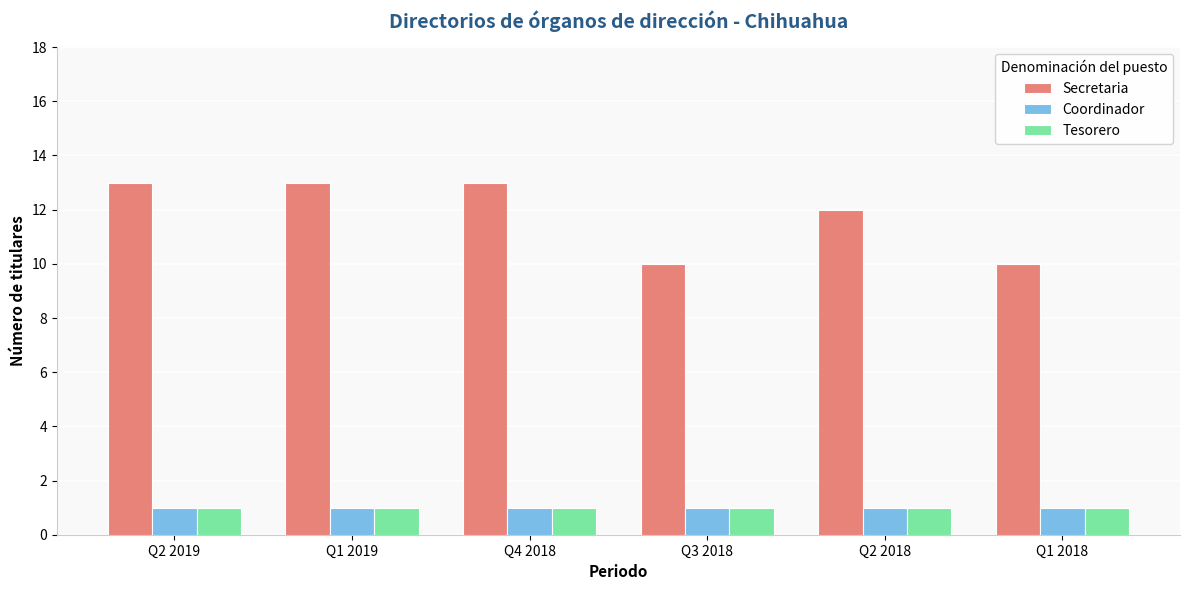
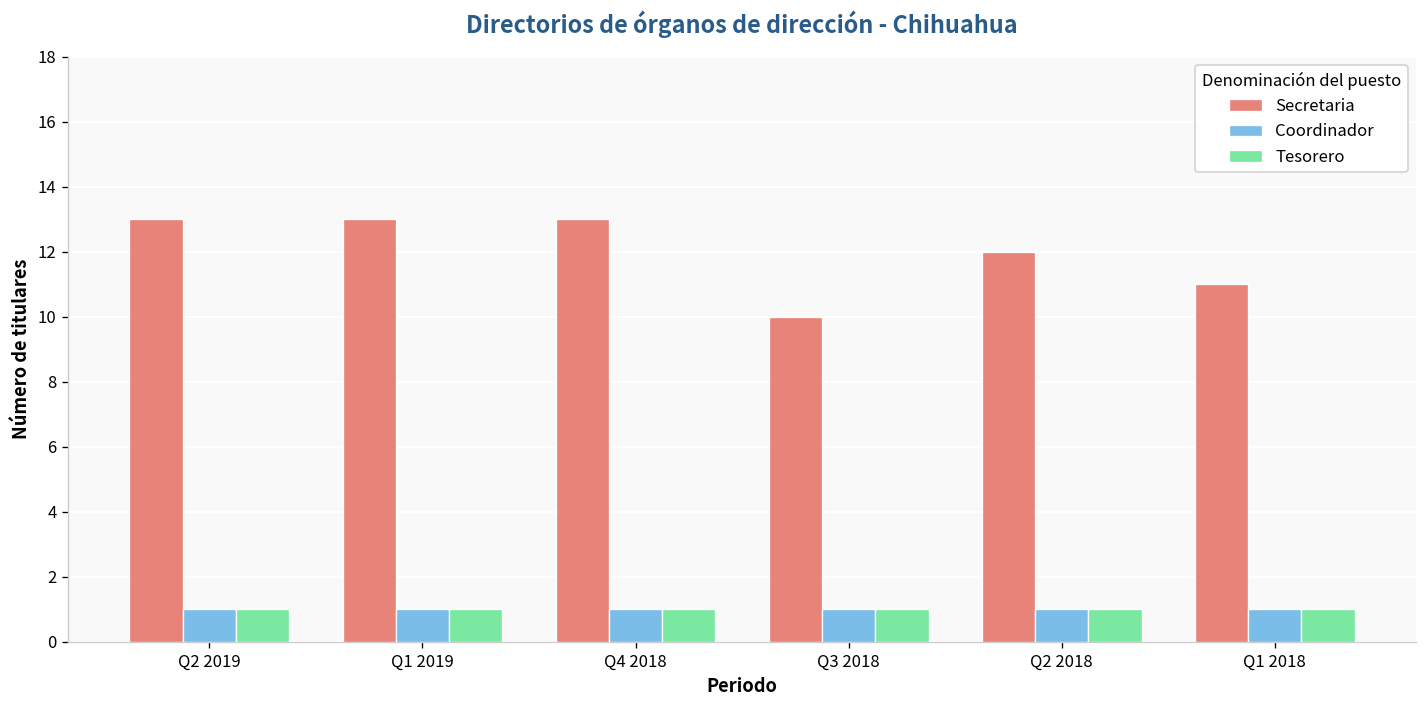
  {
    "Secretaria": {
      "Q2 2019": 13,
      "Q1 2019": 13,
      "Q4 2018": 13,
      "Q3 2018": 10,
      "Q2 2018": 12,
-     "Q1 2018": 10
+     "Q1 2018": 11
    },
    "Coordinador": {
      "Q2 2019": 1,
      "Q1 2019": 1,
      "Q4 2018": 1,
      "Q3 2018": 1,
      "Q2 2018": 1,
      "Q1 2018": 1
    },
    "Tesorero": {
      "Q2 2019": 1,
      "Q1 2019": 1,
      "Q4 2018": 1,
      "Q3 2018": 1,
      "Q2 2018": 1,
      "Q1 2018": 1
    }
  }
